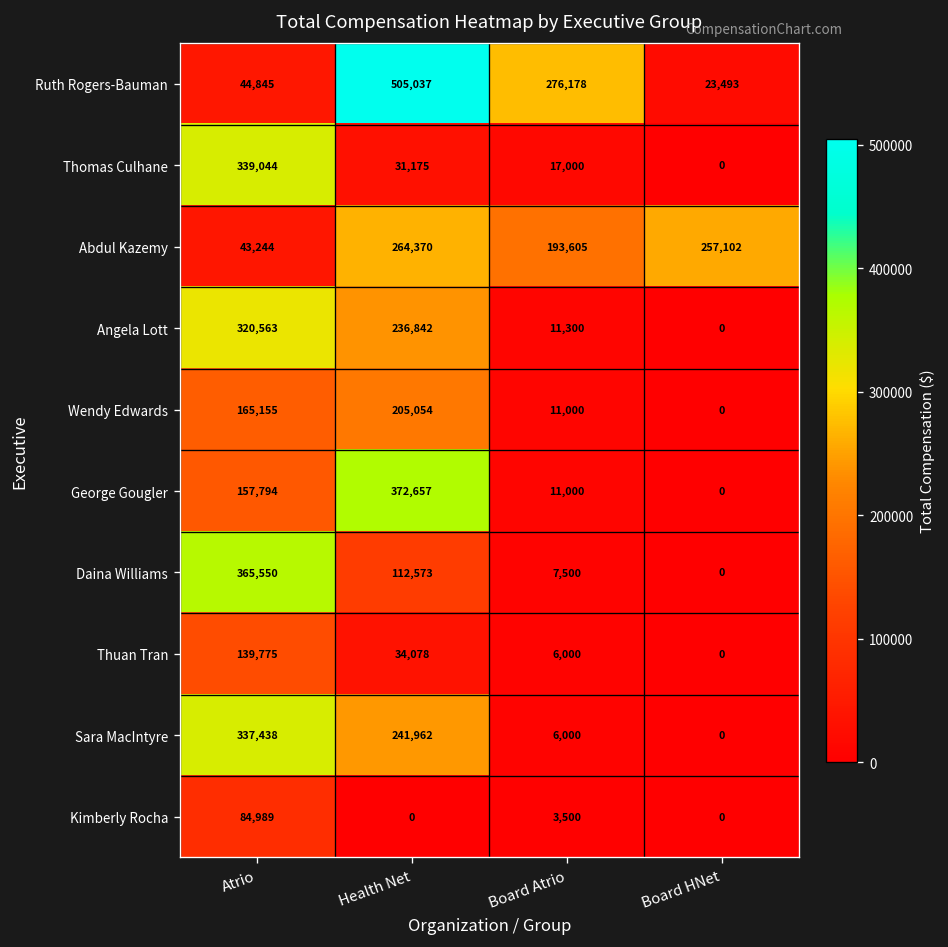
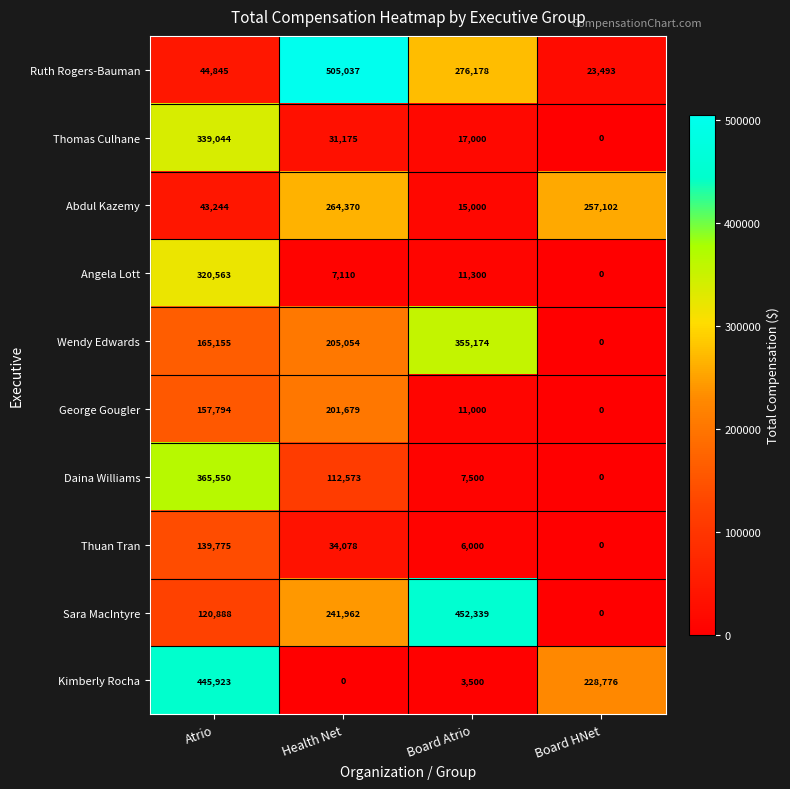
  {
    "Ruth Rogers-Bauman": {
      "Atrio": "44,845",
      "Health Net": "505,037",
      "Board Atrio": "276,178",
      "Board HNet": "23,493"
    },
    "Thomas Culhane": {
      "Atrio": "339,044",
      "Health Net": "31,175",
      "Board Atrio": "17,000",
      "Board HNet": "0"
    },
    "Abdul Kazemy": {
      "Atrio": "43,244",
      "Health Net": "264,370",
-     "Board Atrio": "193,605",
+     "Board Atrio": "15,000",
      "Board HNet": "257,102"
    },
    "Angela Lott": {
      "Atrio": "320,563",
-     "Health Net": "236,842",
+     "Health Net": "7,110",
      "Board Atrio": "11,300",
      "Board HNet": "0"
    },
    "Wendy Edwards": {
      "Atrio": "165,155",
      "Health Net": "205,054",
-     "Board Atrio": "11,000",
+     "Board Atrio": "355,174",
      "Board HNet": "0"
    },
    "George Gougler": {
      "Atrio": "157,794",
-     "Health Net": "372,657",
+     "Health Net": "201,679",
      "Board Atrio": "11,000",
      "Board HNet": "0"
    },
    "Daina Williams": {
      "Atrio": "365,550",
      "Health Net": "112,573",
      "Board Atrio": "7,500",
      "Board HNet": "0"
    },
    "Thuan Tran": {
      "Atrio": "139,775",
      "Health Net": "34,078",
      "Board Atrio": "6,000",
      "Board HNet": "0"
    },
    "Sara MacIntyre": {
-     "Atrio": "337,438",
+     "Atrio": "120,888",
      "Health Net": "241,962",
-     "Board Atrio": "6,000",
+     "Board Atrio": "452,339",
      "Board HNet": "0"
    },
    "Kimberly Rocha": {
-     "Atrio": "84,989",
+     "Atrio": "445,923",
      "Health Net": "0",
      "Board Atrio": "3,500",
-     "Board HNet": "0"
+     "Board HNet": "228,776"
    }
  }
